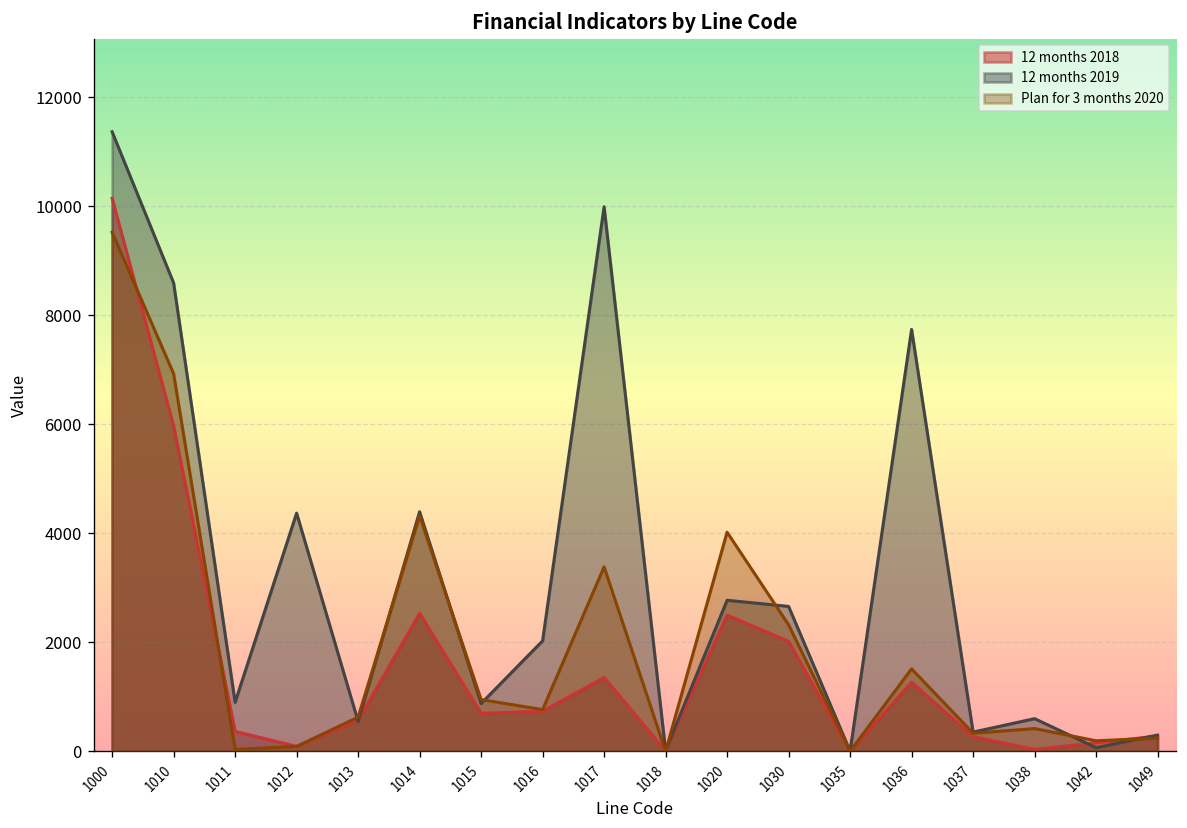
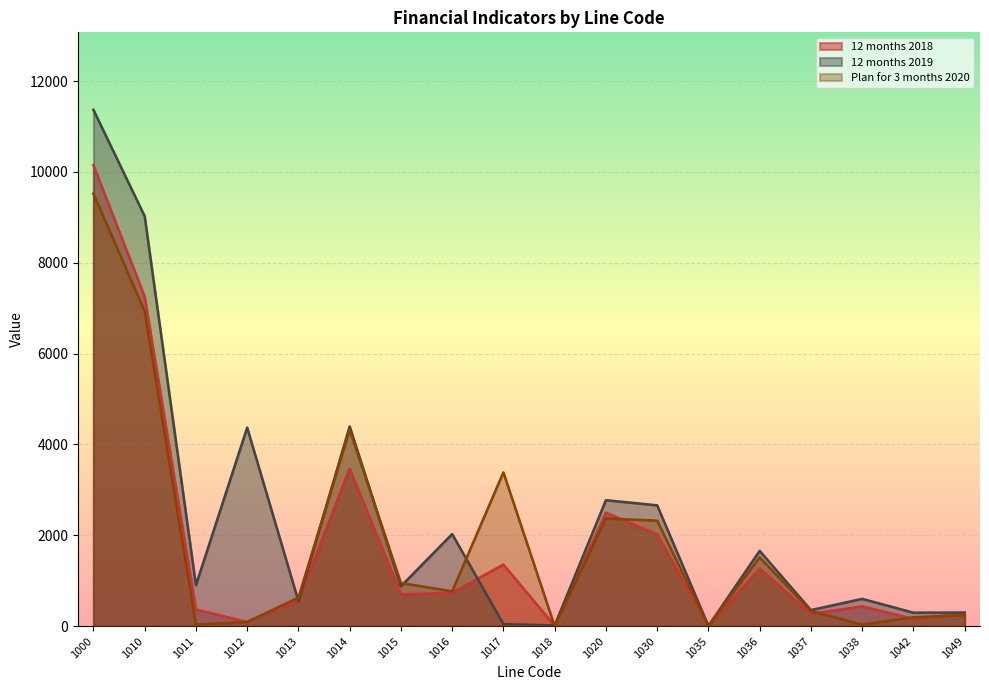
  {
    "12 months 2018": {
      "1000": 10100,
-     "1010": 6000,
+     "1010": 7300,
      "1011": 400,
-     "1014": 2500,
+     "1014": 3500,
      "1015": 700,
      "1017": 1400,
      "1020": 2500,
      "1030": 2000,
      "1036": 1300,
      "1037": 300,
-     "1038": 0
+     "1038": 400
    },
    "12 months 2019": {
      "1000": 11400,
-     "1010": 8600,
+     "1010": 9000,
      "1011": 900,
      "1012": 4400,
      "1014": 4400,
      "1015": 900,
      "1016": 2000,
-     "1017": 10000,
+     "1017": 0,
      "1020": 2800,
      "1030": 2700,
-     "1036": 7700,
+     "1036": 1700,
      "1038": 600,
-     "1042": 100
+     "1042": 300
    },
    "Plan for 3 months 2020": {
      "1000": 9500,
      "1010": 6900,
      "1011": 0,
      "1013": 600,
      "1014": 4300,
      "1015": 1000,
      "1017": 3400,
-     "1020": 4000,
+     "1020": 2400,
      "1030": 2300,
      "1036": 1500,
-     "1038": 400
+     "1038": 0
    }
  }
